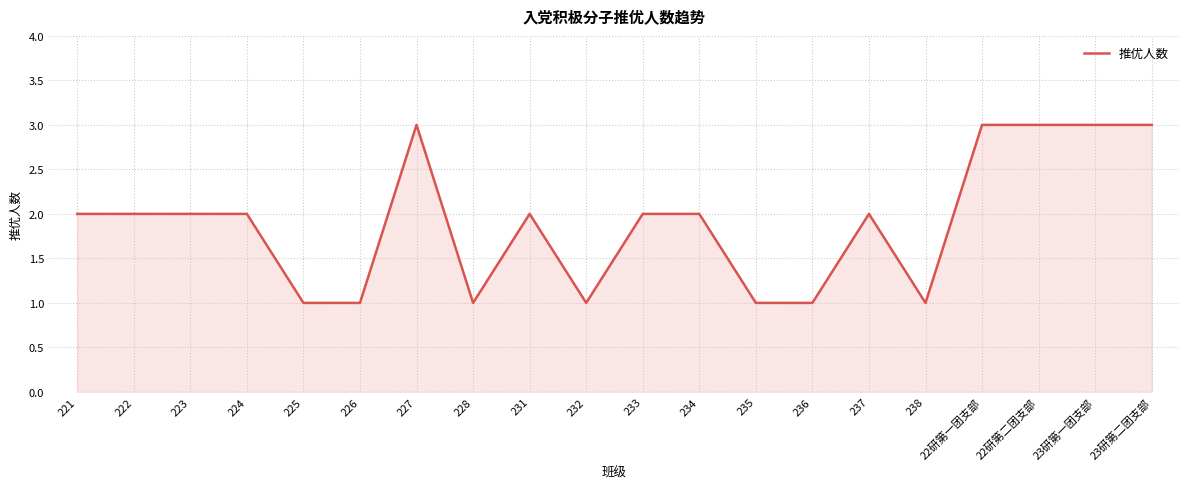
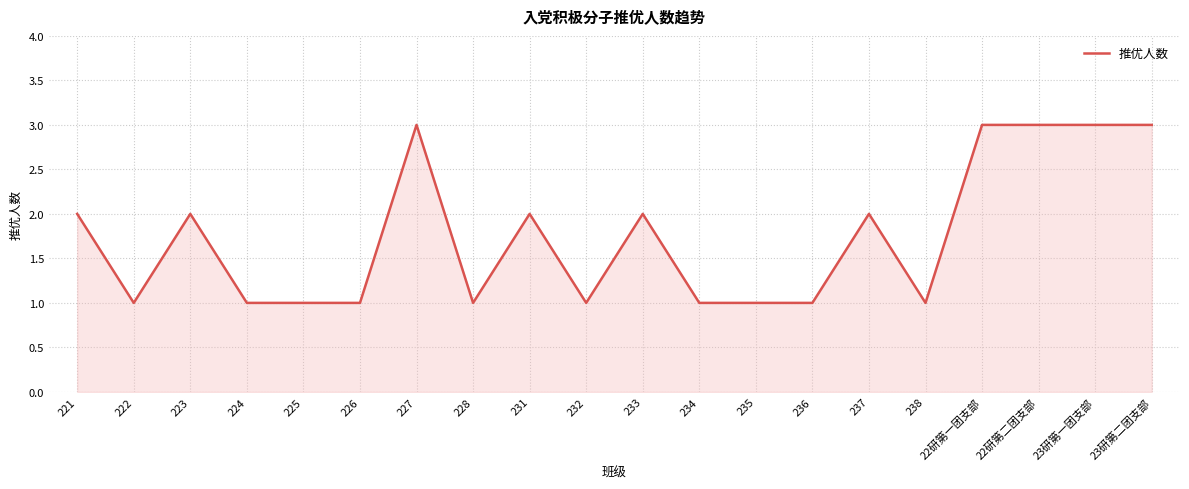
  {
    "221": 2,
-   "222": 2,
+   "222": 1,
    "223": 2,
-   "224": 2,
+   "224": 1,
    "225": 1,
    "226": 1,
    "227": 3,
    "228": 1,
    "231": 2,
    "232": 1,
    "233": 2,
-   "234": 2,
+   "234": 1,
    "235": 1,
    "236": 1,
    "237": 2,
    "238": 1,
    "22研第一团支部": 3,
    "22研第二团支部": 3,
    "23研第一团支部": 3,
    "23研第二团支部": 3
  }
